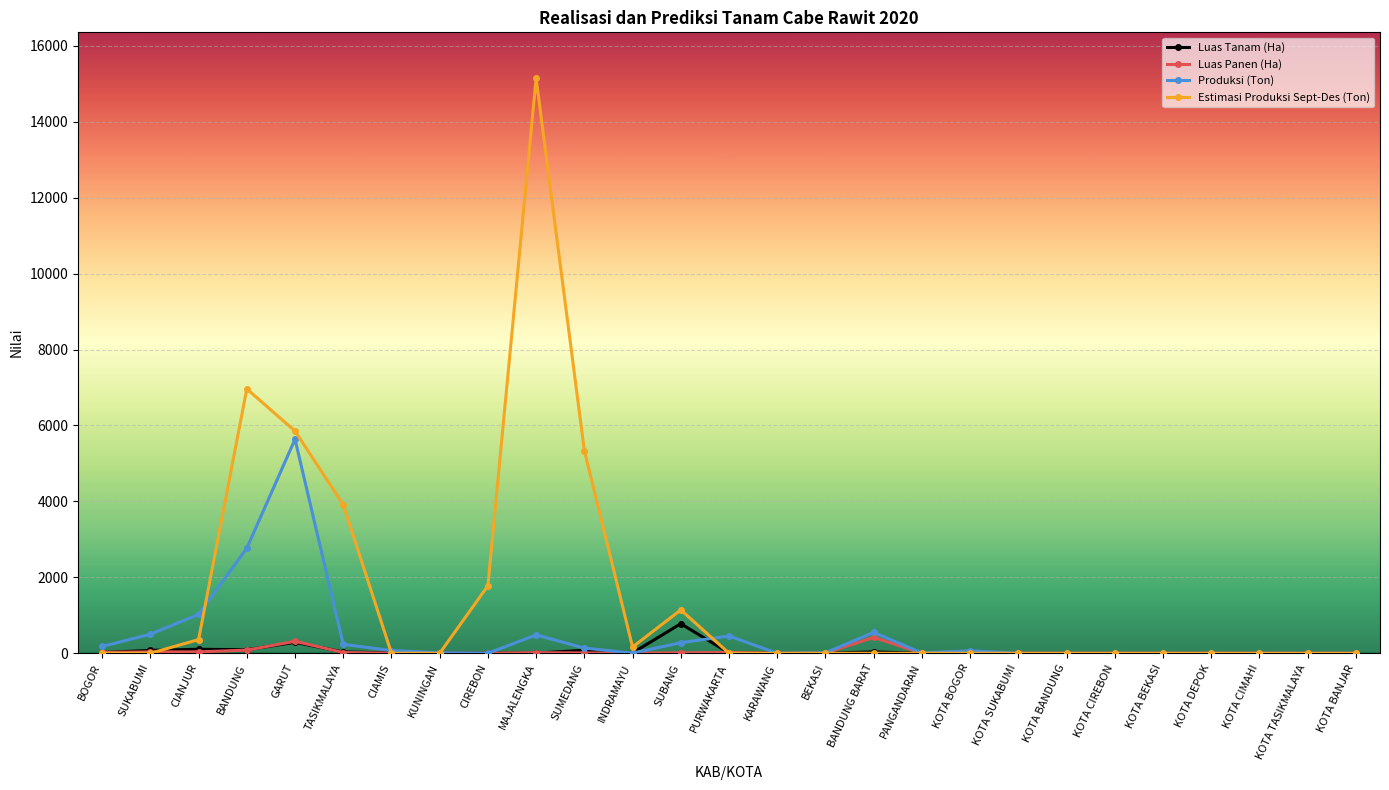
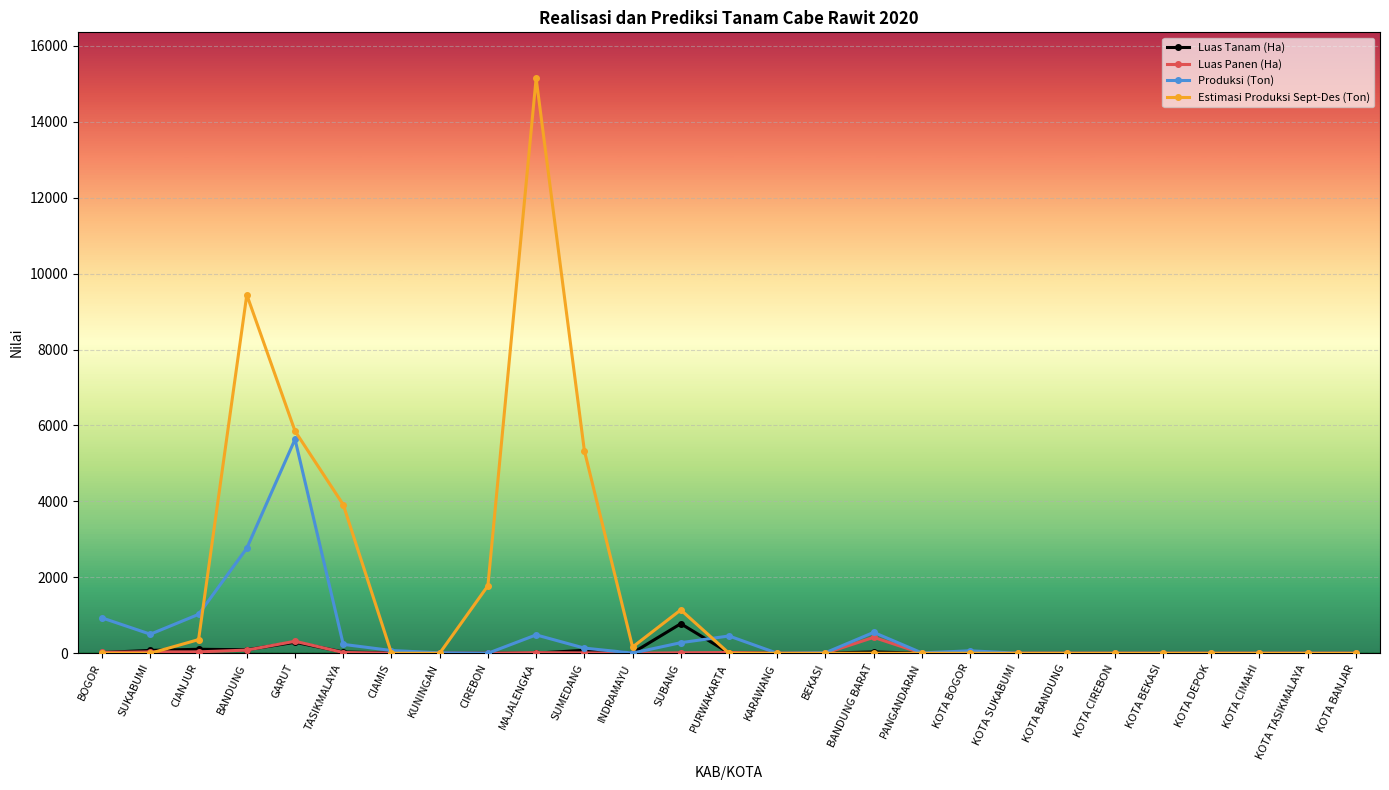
  {
    "Luas Tanam (Ha)": {
      "CIANJUR": 100,
      "SUBANG": 800
    },
    "Luas Panen (Ha)": {
      "CIANJUR": 0,
      "SUMEDANG": 0,
      "SUBANG": 0,
      "BANDUNG BARAT": 400
    },
    "Produksi (Ton)": {
-     "BOGOR": 200,
+     "BOGOR": 900,
      "SUKABUMI": 500,
      "CIANJUR": 1000,
      "BANDUNG": 2800,
      "GARUT": 5600,
      "TASIKMALAYA": 200,
      "MAJALENGKA": 500,
      "SUBANG": 300,
      "PURWAKARTA": 500,
      "BANDUNG BARAT": 600
    },
    "Estimasi Produksi Sept-Des (Ton)": {
      "CIANJUR": 400,
-     "BANDUNG": 7000,
+     "BANDUNG": 9400,
      "GARUT": 5900,
      "TASIKMALAYA": 3900,
      "CIREBON": 1800,
      "MAJALENGKA": 15100,
      "SUMEDANG": 5300,
      "INDRAMAYU": 200,
      "SUBANG": 1100
    }
  }
